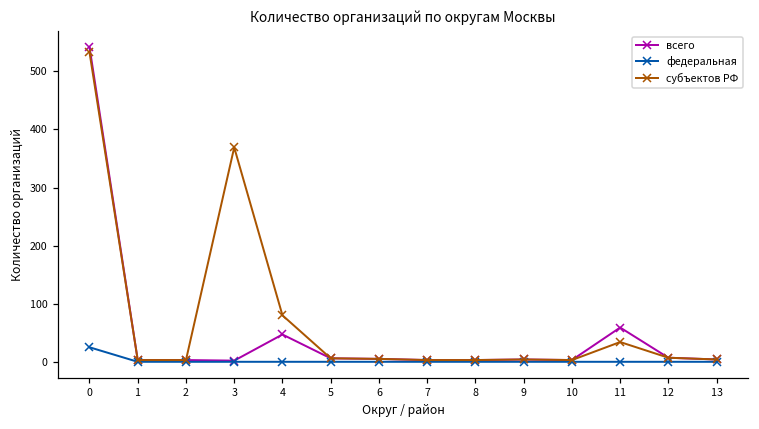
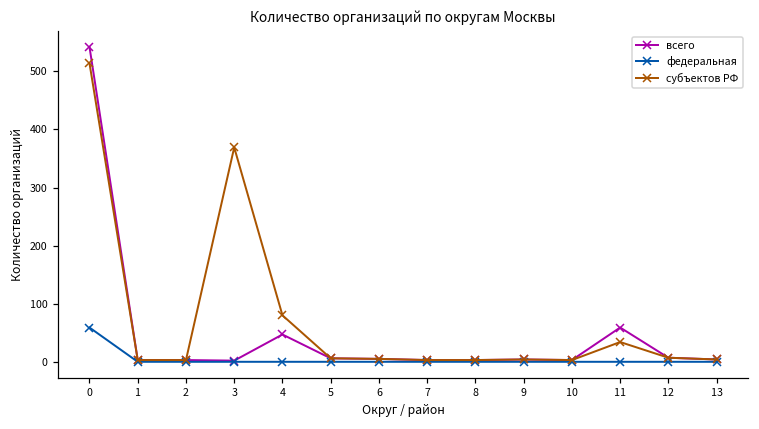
  {
    "всего": {
      "0": 540,
      "4": 50,
      "11": 60
    },
    "федеральная": {
-     "0": 30,
+     "0": 60,
      "4": 0,
      "5": 0,
      "6": 0,
      "11": 0,
      "12": 0
    },
    "субъектов РФ": {
-     "0": 530,
+     "0": 510,
      "3": 370,
      "4": 80,
      "11": 30
    }
  }
